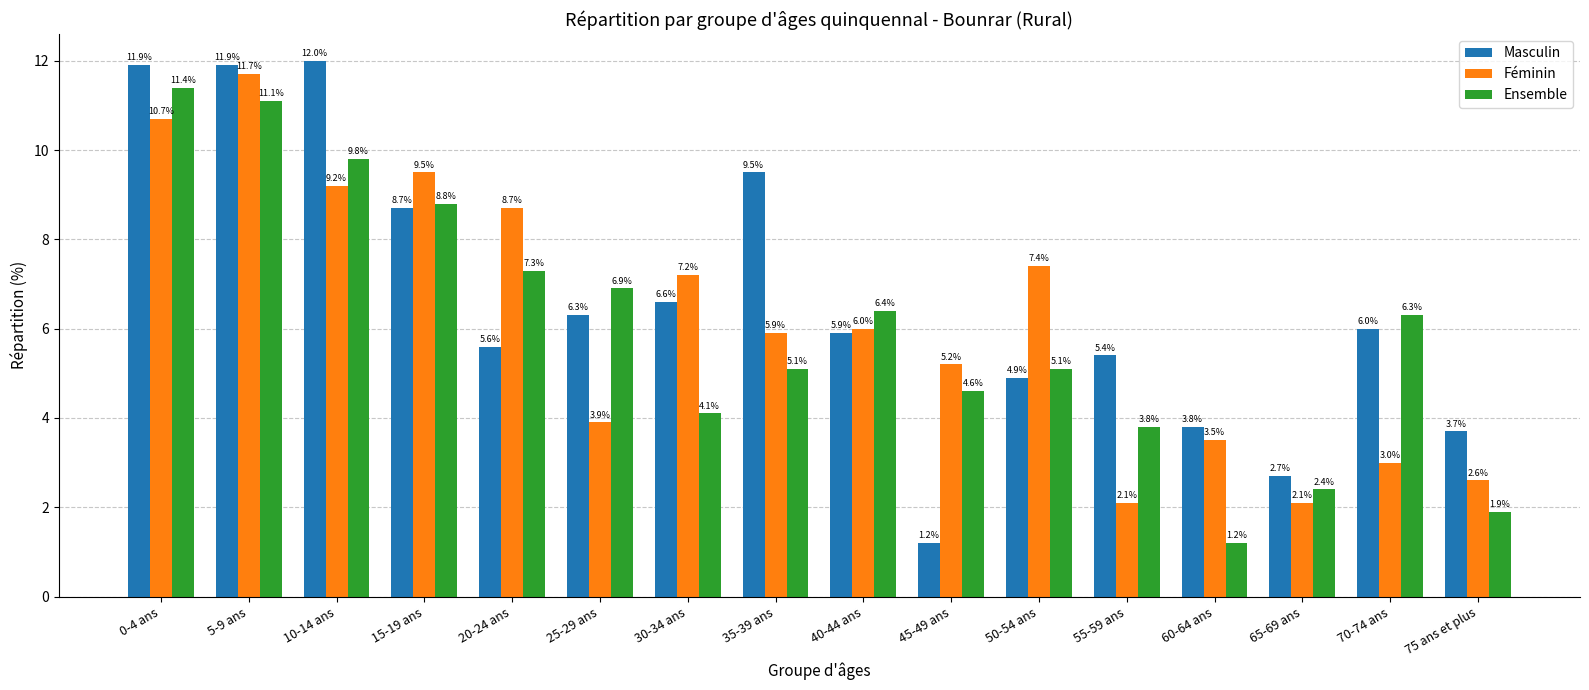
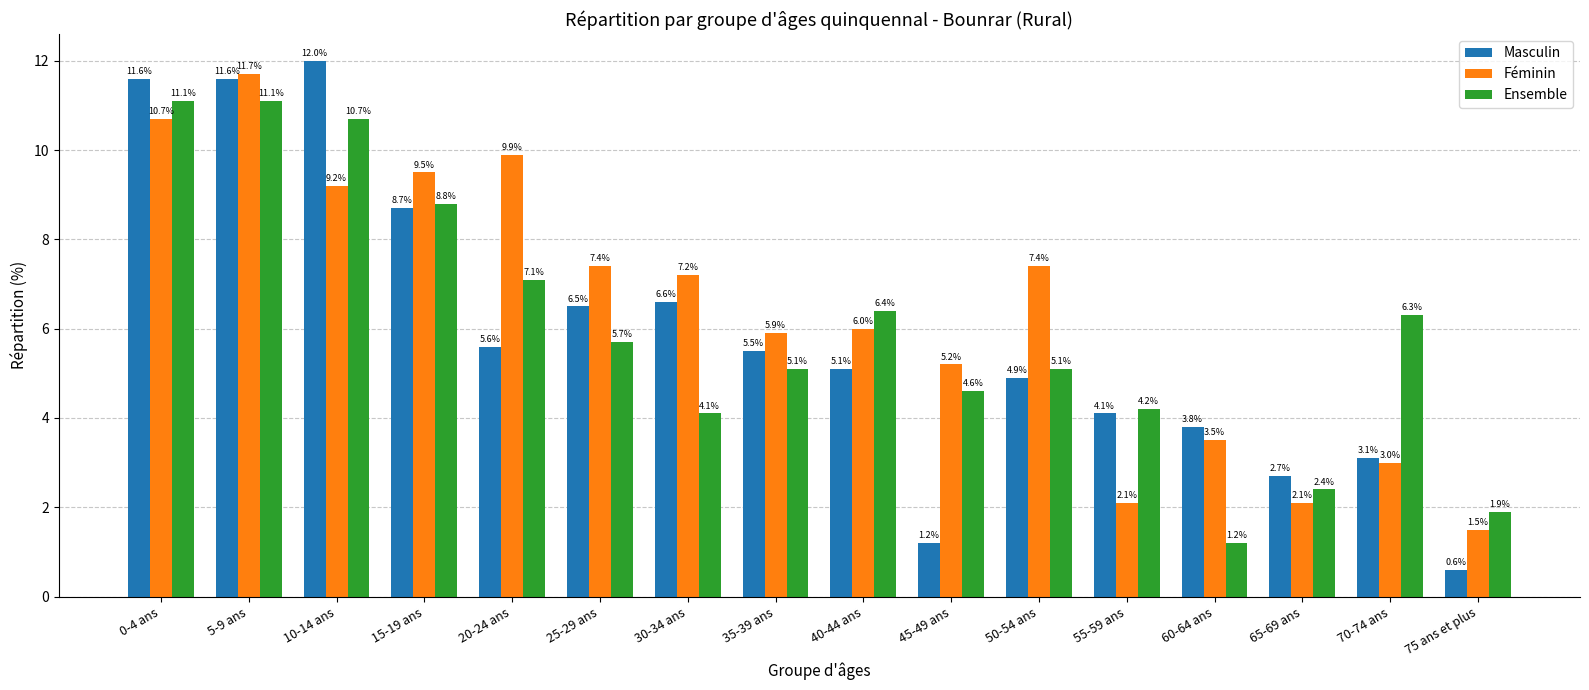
  {
    "Masculin": {
-     "0-4 ans": "11.9%",
-     "5-9 ans": "11.9%",
+     "0-4 ans": "11.6%",
+     "5-9 ans": "11.6%",
      "10-14 ans": "12.0%",
      "15-19 ans": "8.7%",
      "20-24 ans": "5.6%",
-     "25-29 ans": "6.3%",
+     "25-29 ans": "6.5%",
      "30-34 ans": "6.6%",
-     "35-39 ans": "9.5%",
-     "40-44 ans": "5.9%",
+     "35-39 ans": "5.5%",
+     "40-44 ans": "5.1%",
      "45-49 ans": "1.2%",
      "50-54 ans": "4.9%",
-     "55-59 ans": "5.4%",
+     "55-59 ans": "4.1%",
      "60-64 ans": "3.8%",
      "65-69 ans": "2.7%",
-     "70-74 ans": "6.0%",
-     "75 ans et plus": "3.7%"
+     "70-74 ans": "3.1%",
+     "75 ans et plus": "0.6%"
    },
    "Féminin": {
      "0-4 ans": "10.7%",
      "5-9 ans": "11.7%",
      "10-14 ans": "9.2%",
      "15-19 ans": "9.5%",
-     "20-24 ans": "8.7%",
-     "25-29 ans": "3.9%",
+     "20-24 ans": "9.9%",
+     "25-29 ans": "7.4%",
      "30-34 ans": "7.2%",
      "35-39 ans": "5.9%",
      "40-44 ans": "6.0%",
      "45-49 ans": "5.2%",
      "50-54 ans": "7.4%",
      "55-59 ans": "2.1%",
      "60-64 ans": "3.5%",
      "65-69 ans": "2.1%",
      "70-74 ans": "3.0%",
-     "75 ans et plus": "2.6%"
+     "75 ans et plus": "1.5%"
    },
    "Ensemble": {
-     "0-4 ans": "11.4%",
+     "0-4 ans": "11.1%",
      "5-9 ans": "11.1%",
-     "10-14 ans": "9.8%",
+     "10-14 ans": "10.7%",
      "15-19 ans": "8.8%",
-     "20-24 ans": "7.3%",
-     "25-29 ans": "6.9%",
+     "20-24 ans": "7.1%",
+     "25-29 ans": "5.7%",
      "30-34 ans": "4.1%",
      "35-39 ans": "5.1%",
      "40-44 ans": "6.4%",
      "45-49 ans": "4.6%",
      "50-54 ans": "5.1%",
-     "55-59 ans": "3.8%",
+     "55-59 ans": "4.2%",
      "60-64 ans": "1.2%",
      "65-69 ans": "2.4%",
      "70-74 ans": "6.3%",
      "75 ans et plus": "1.9%"
    }
  }
